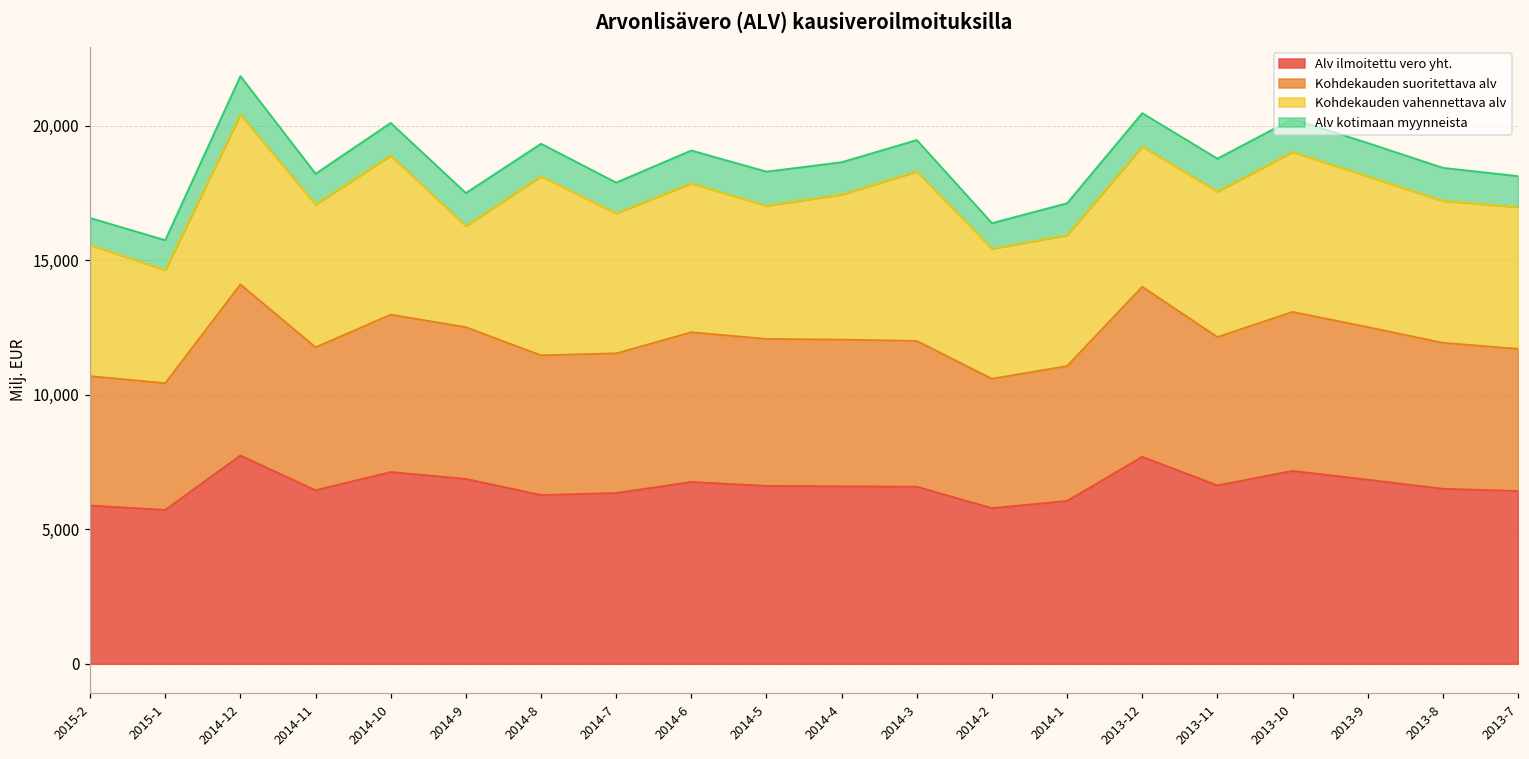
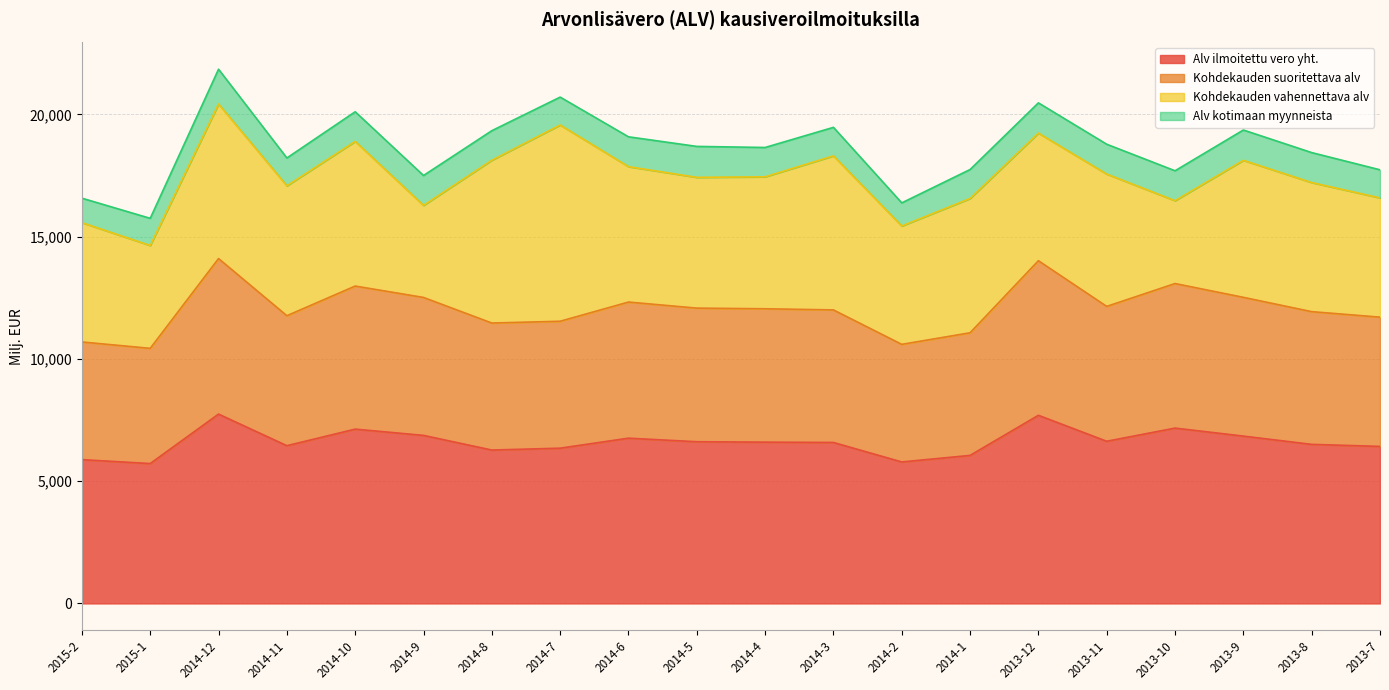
  {
    "Kohdekauden vahennettava alv": {
      "2015-2": "4,900",
      "2015-1": "4,200",
      "2014-12": "6,300",
      "2014-11": "5,300",
      "2014-10": "5,900",
      "2014-9": "3,800",
      "2014-8": "6,700",
-     "2014-7": "5,200",
+     "2014-7": "8,000",
      "2014-6": "5,500",
-     "2014-5": "5,000",
+     "2014-5": "5,300",
      "2014-4": "5,400",
      "2014-3": "6,300",
      "2014-2": "4,800",
-     "2014-1": "4,900",
+     "2014-1": "5,500",
      "2013-12": "5,200",
      "2013-11": "5,400",
-     "2013-10": "5,900",
+     "2013-10": "3,400",
      "2013-9": "5,600",
      "2013-8": "5,300",
-     "2013-7": "5,300"
+     "2013-7": "4,900"
    }
  }
